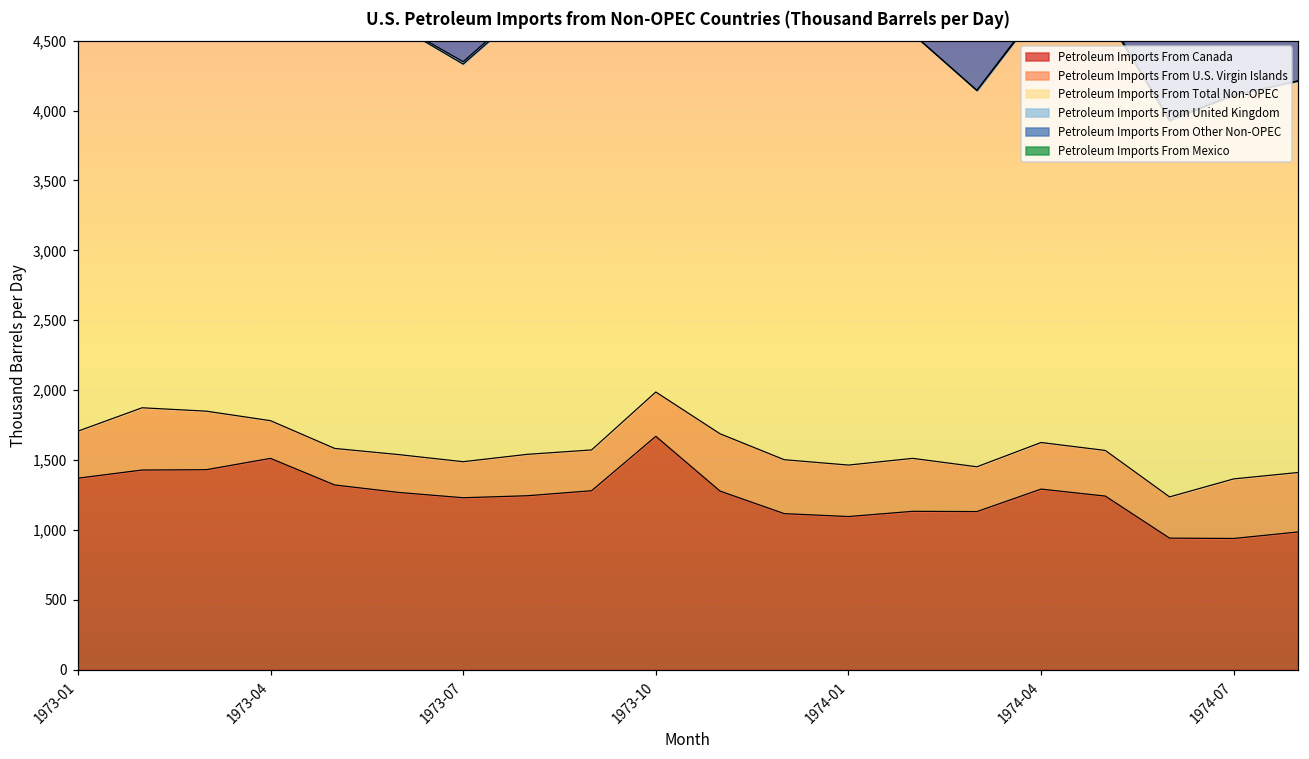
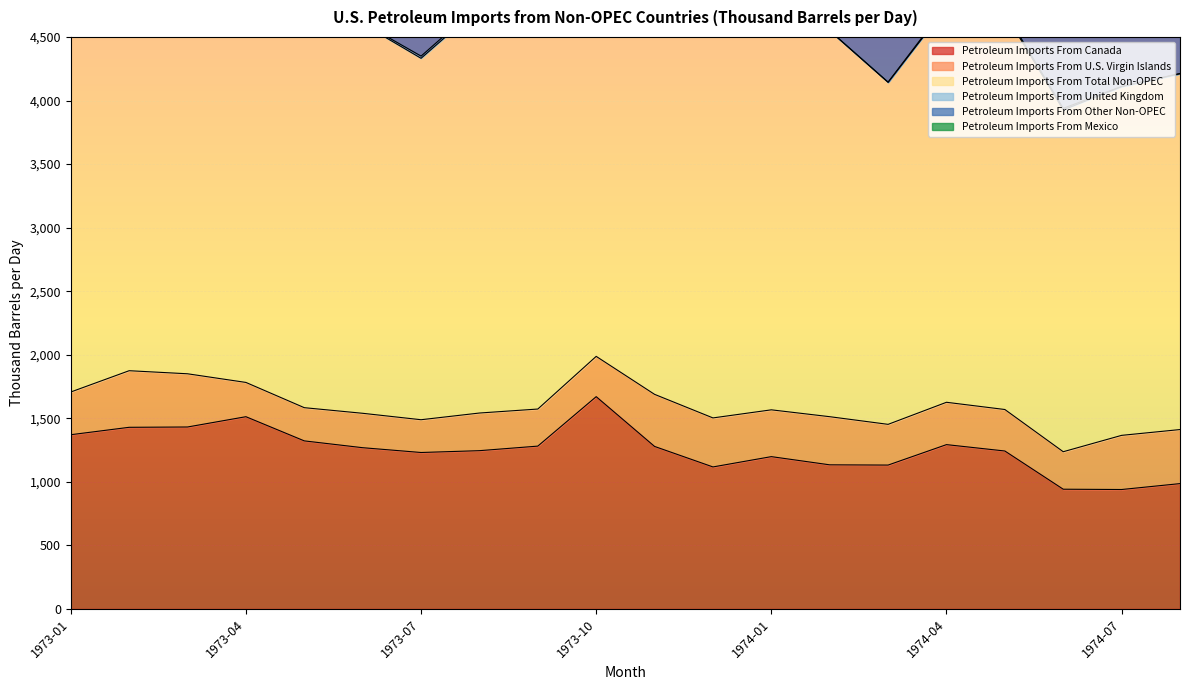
  {
    "Petroleum Imports From Canada": {
      "1973-01": "1,370",
      "1973-04": "1,510",
      "1973-07": "1,230",
      "1973-10": "1,670",
-     "1974-01": "1,100",
+     "1974-01": "1,200",
      "1974-04": "1,290",
      "1974-07": "940"
    },
    "Petroleum Imports From U.S. Virgin Islands": {
      "1973-01": "340",
      "1973-04": "270",
      "1973-07": "260",
      "1973-10": "320",
      "1974-01": "370",
      "1974-04": "330",
      "1974-07": "430"
    }
  }
